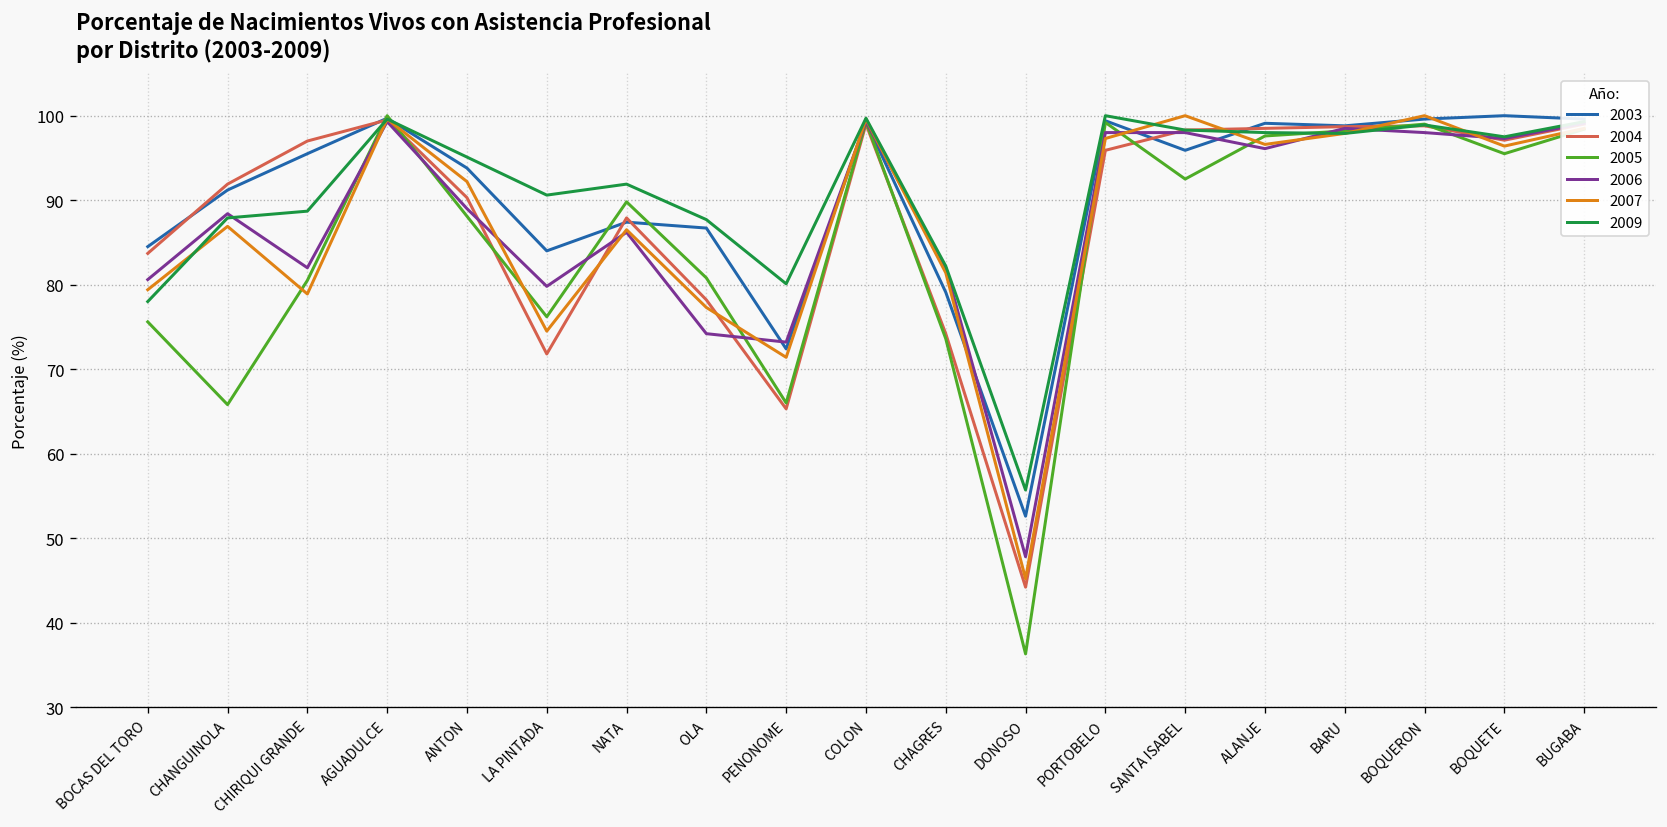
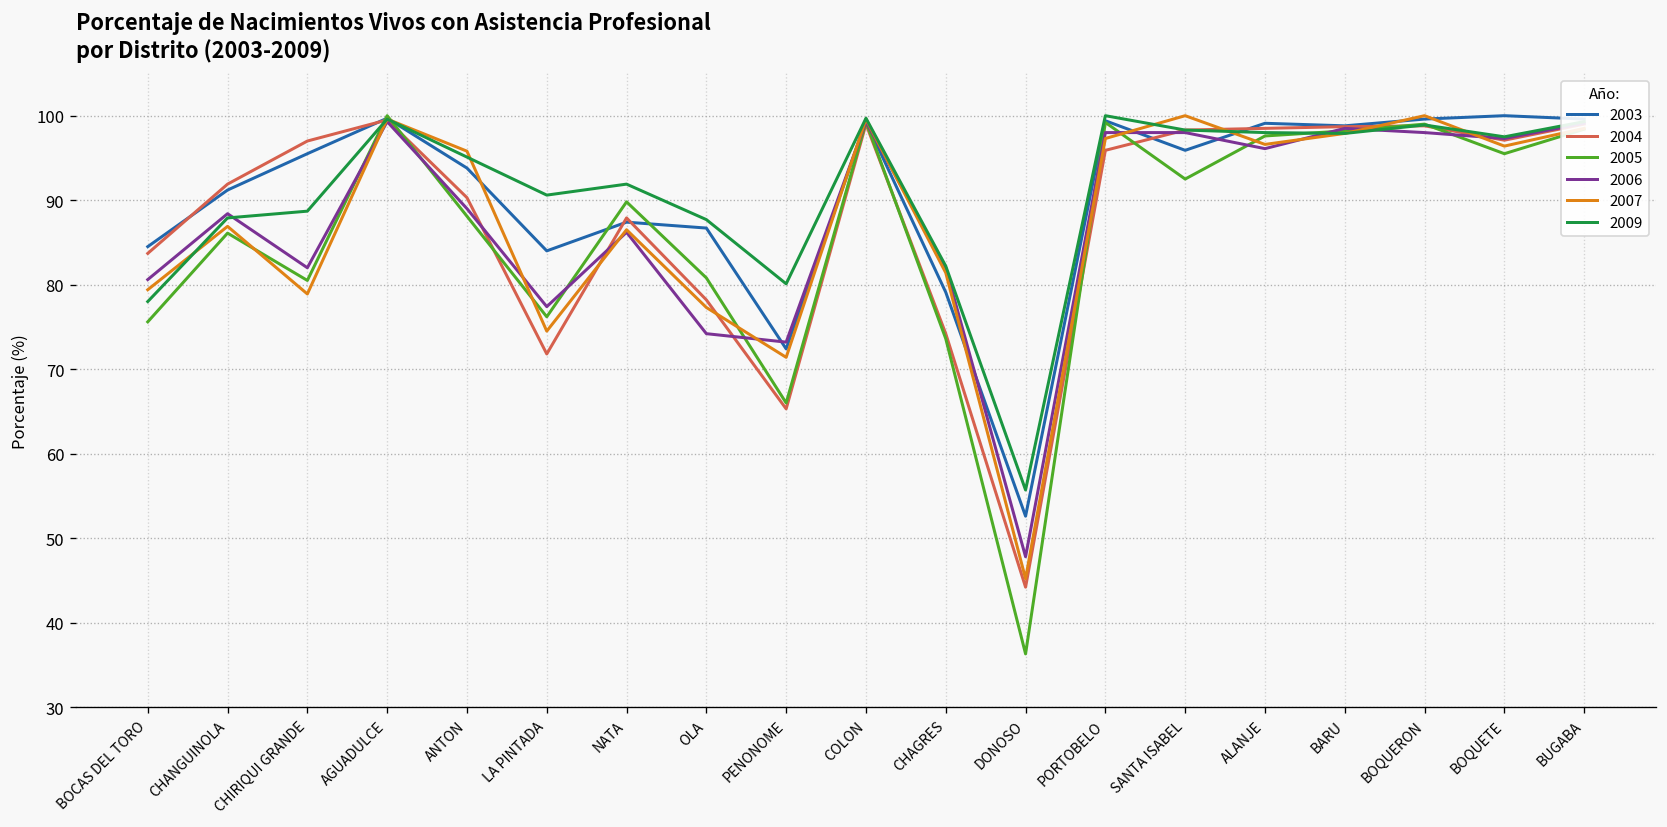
  {
    "2003": {
      "BOCAS DEL TORO": 85,
      "CHANGUINOLA": 91,
      "CHIRIQUI GRANDE": 96,
      "ANTON": 94,
      "LA PINTADA": 84,
      "NATA": 87,
      "OLA": 87,
      "PENONOME": 72,
      "CHAGRES": 79,
      "DONOSO": 53,
      "SANTA ISABEL": 96,
      "ALANJE": 99,
      "BOQUERON": 100,
      "BOQUETE": 100
    },
    "2004": {
      "BOCAS DEL TORO": 84,
      "CHANGUINOLA": 92,
      "CHIRIQUI GRANDE": 97,
      "ANTON": 90,
      "LA PINTADA": 72,
      "NATA": 88,
      "OLA": 78,
      "PENONOME": 65,
      "CHAGRES": 74,
      "DONOSO": 44,
      "PORTOBELO": 96,
      "ALANJE": 99
    },
    "2005": {
      "BOCAS DEL TORO": 76,
-     "CHANGUINOLA": 66,
+     "CHANGUINOLA": 86,
      "CHIRIQUI GRANDE": 81,
      "ANTON": 88,
      "LA PINTADA": 76,
      "NATA": 90,
      "OLA": 81,
      "PENONOME": 66,
      "CHAGRES": 74,
      "DONOSO": 36,
      "SANTA ISABEL": 93,
      "ALANJE": 98,
      "BOQUETE": 96
    },
    "2006": {
      "BOCAS DEL TORO": 81,
      "CHANGUINOLA": 88,
      "CHIRIQUI GRANDE": 82,
      "ANTON": 89,
-     "LA PINTADA": 80,
+     "LA PINTADA": 77,
      "OLA": 74,
      "PENONOME": 73,
      "DONOSO": 48,
      "PORTOBELO": 98,
      "ALANJE": 96,
      "BOQUERON": 98
    },
    "2007": {
      "BOCAS DEL TORO": 79,
      "CHANGUINOLA": 87,
      "CHIRIQUI GRANDE": 79,
-     "ANTON": 92,
+     "ANTON": 96,
      "LA PINTADA": 75,
      "OLA": 77,
      "PENONOME": 71,
      "CHAGRES": 81,
      "DONOSO": 45,
      "PORTOBELO": 97,
      "SANTA ISABEL": 100,
      "ALANJE": 97,
      "BOQUERON": 100,
      "BOQUETE": 96
    },
    "2009": {
      "BOCAS DEL TORO": 78,
      "CHANGUINOLA": 88,
      "CHIRIQUI GRANDE": 89,
      "ANTON": 95,
      "LA PINTADA": 91,
      "NATA": 92,
      "OLA": 88,
      "PENONOME": 80,
      "DONOSO": 56,
      "PORTOBELO": 100,
      "ALANJE": 98
    }
  }
